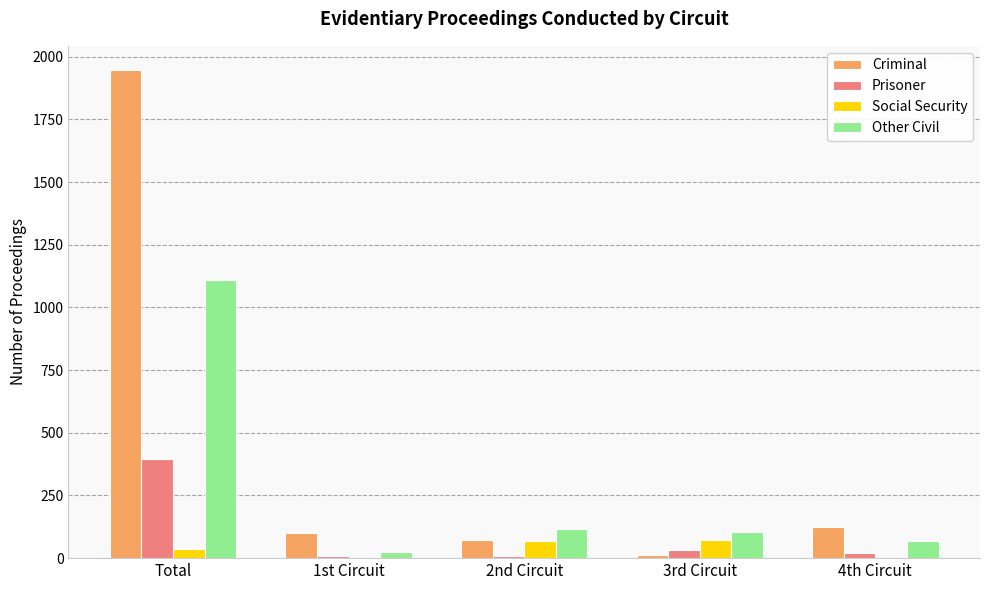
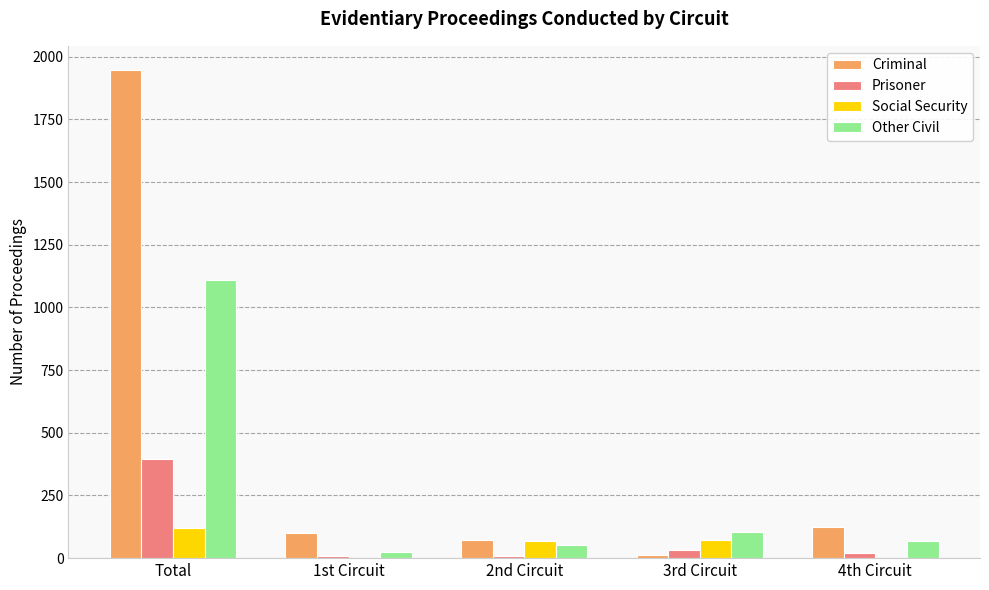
  {
    "Social Security": {
-     "Total": 40,
+     "Total": 120,
      "1st Circuit": 0,
      "2nd Circuit": 70,
      "3rd Circuit": 70
    },
    "Other Civil": {
      "Total": 1110,
      "1st Circuit": 30,
-     "2nd Circuit": 120,
+     "2nd Circuit": 50,
      "3rd Circuit": 100,
      "4th Circuit": 70
    }
  }
